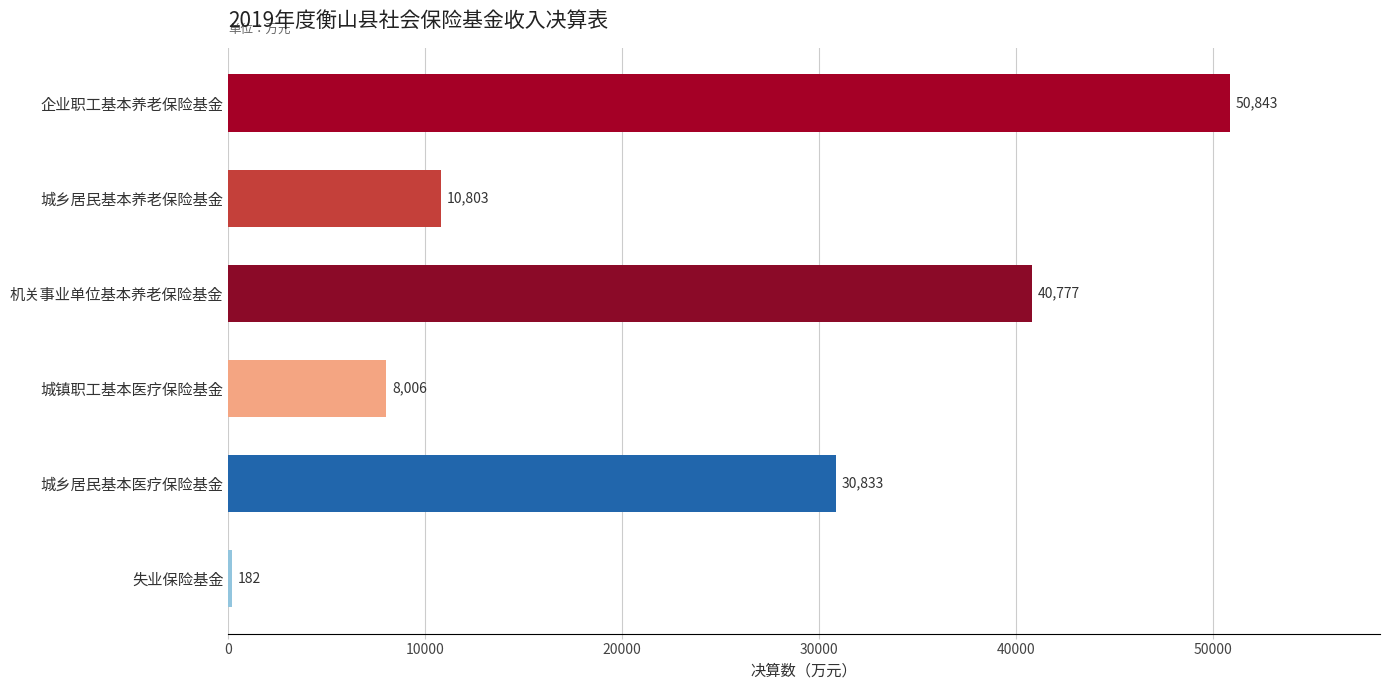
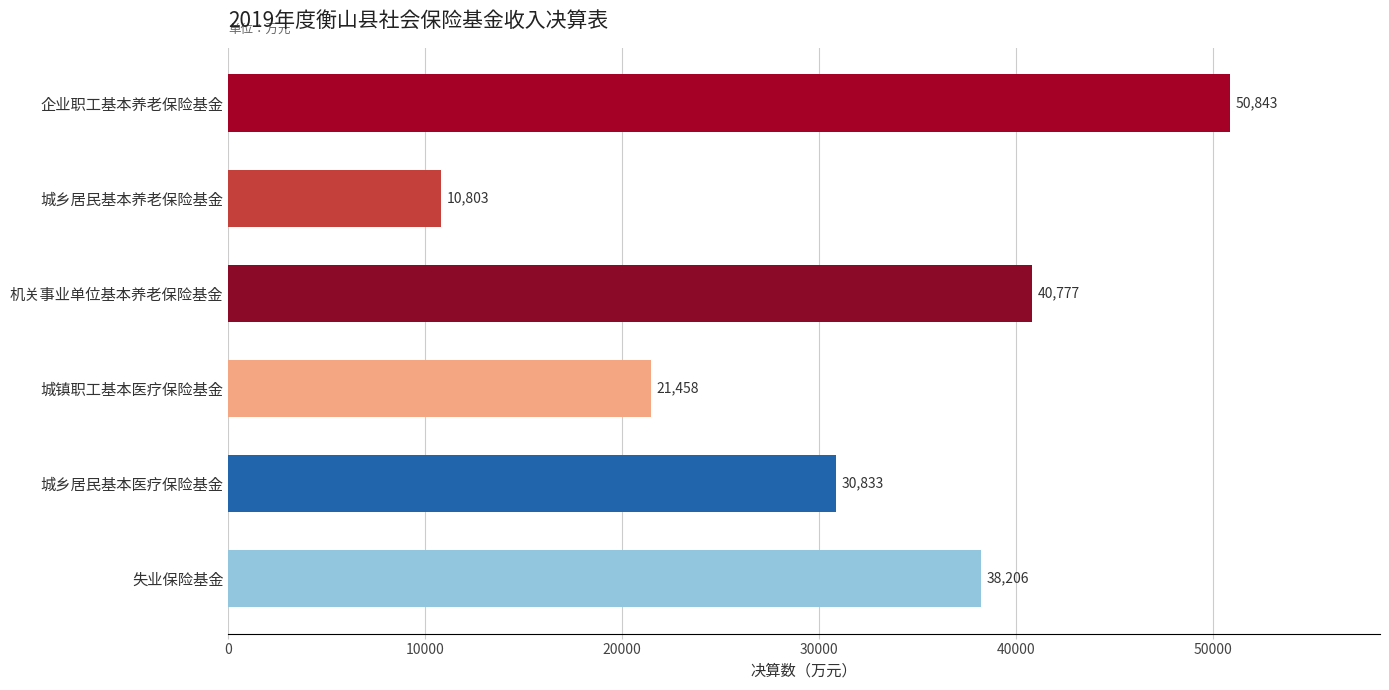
  {
    "企业职工基本养老保险基金": "50,843",
    "城乡居民基本养老保险基金": "10,803",
    "机关事业单位基本养老保险基金": "40,777",
-   "城镇职工基本医疗保险基金": "8,006",
+   "城镇职工基本医疗保险基金": "21,458",
    "城乡居民基本医疗保险基金": "30,833",
-   "失业保险基金": "182"
+   "失业保险基金": "38,206"
  }
